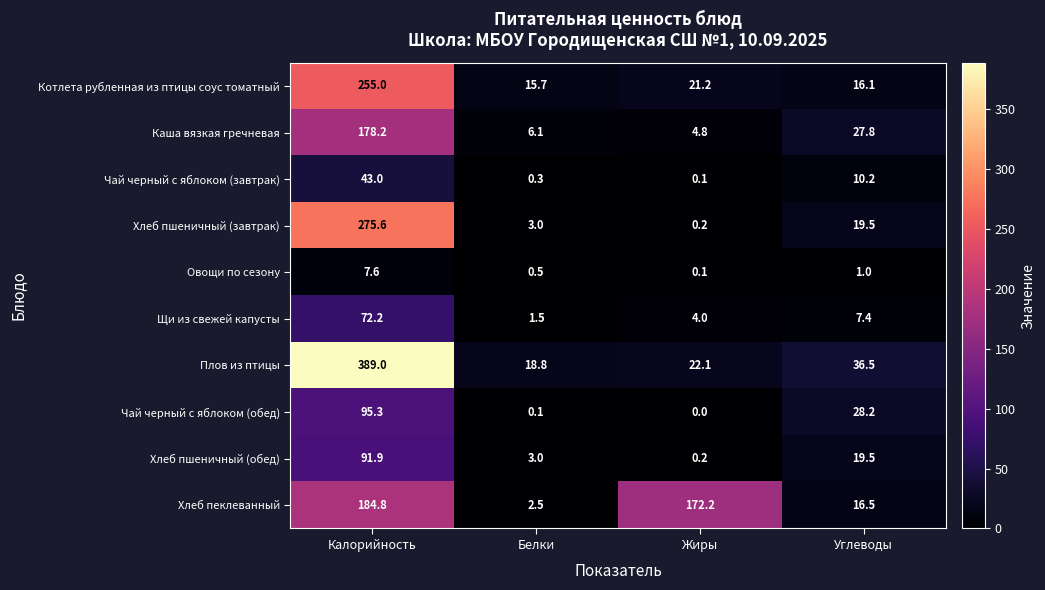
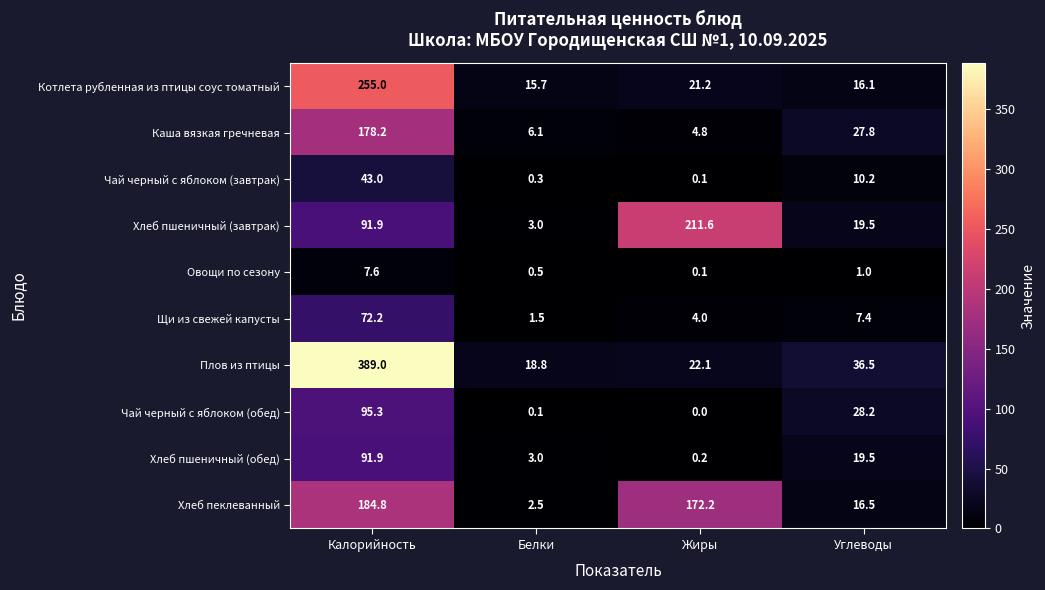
  {
    "Котлета рубленная из птицы соус томатный": {
      "Калорийность": 255.0,
      "Белки": 15.7,
      "Жиры": 21.2,
      "Углеводы": 16.1
    },
    "Каша вязкая гречневая": {
      "Калорийность": 178.2,
      "Белки": 6.1,
      "Жиры": 4.8,
      "Углеводы": 27.8
    },
    "Чай черный с яблоком (завтрак)": {
      "Калорийность": 43.0,
      "Белки": 0.3,
      "Жиры": 0.1,
      "Углеводы": 10.2
    },
    "Хлеб пшеничный (завтрак)": {
-     "Калорийность": 275.6,
+     "Калорийность": 91.9,
      "Белки": 3.0,
-     "Жиры": 0.2,
+     "Жиры": 211.6,
      "Углеводы": 19.5
    },
    "Овощи по сезону": {
      "Калорийность": 7.6,
      "Белки": 0.5,
      "Жиры": 0.1,
      "Углеводы": 1.0
    },
    "Щи из свежей капусты": {
      "Калорийность": 72.2,
      "Белки": 1.5,
      "Жиры": 4.0,
      "Углеводы": 7.4
    },
    "Плов из птицы": {
      "Калорийность": 389.0,
      "Белки": 18.8,
      "Жиры": 22.1,
      "Углеводы": 36.5
    },
    "Чай черный с яблоком (обед)": {
      "Калорийность": 95.3,
      "Белки": 0.1,
      "Жиры": 0.0,
      "Углеводы": 28.2
    },
    "Хлеб пшеничный (обед)": {
      "Калорийность": 91.9,
      "Белки": 3.0,
      "Жиры": 0.2,
      "Углеводы": 19.5
    },
    "Хлеб пеклеванный": {
      "Калорийность": 184.8,
      "Белки": 2.5,
      "Жиры": 172.2,
      "Углеводы": 16.5
    }
  }
